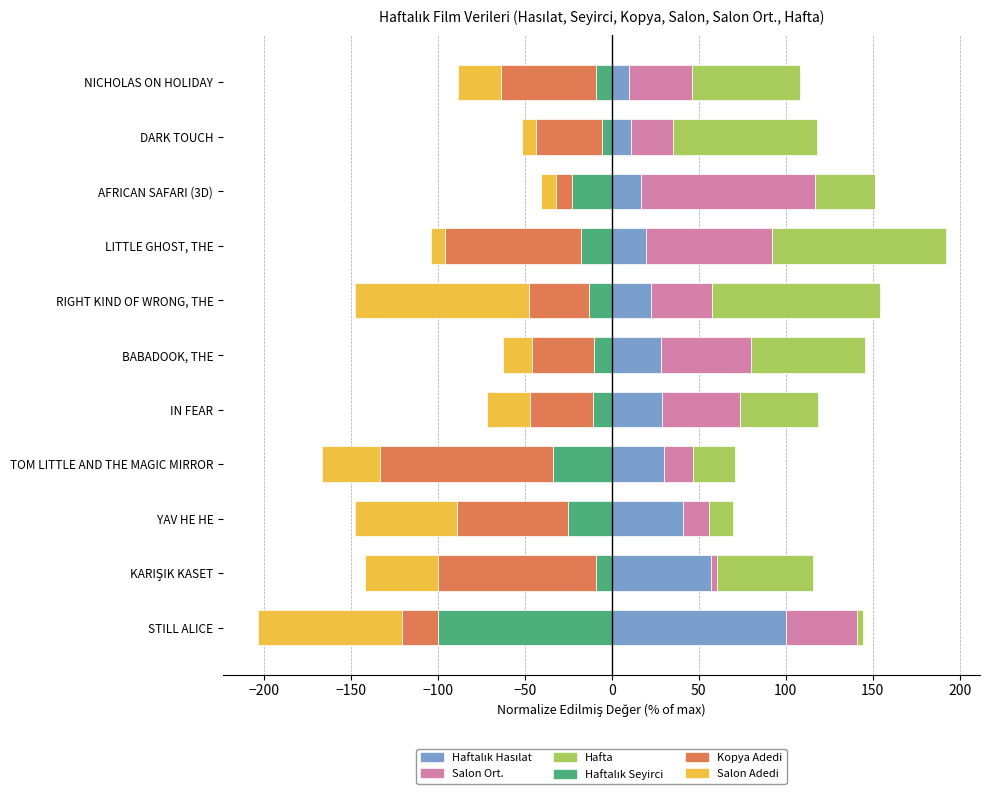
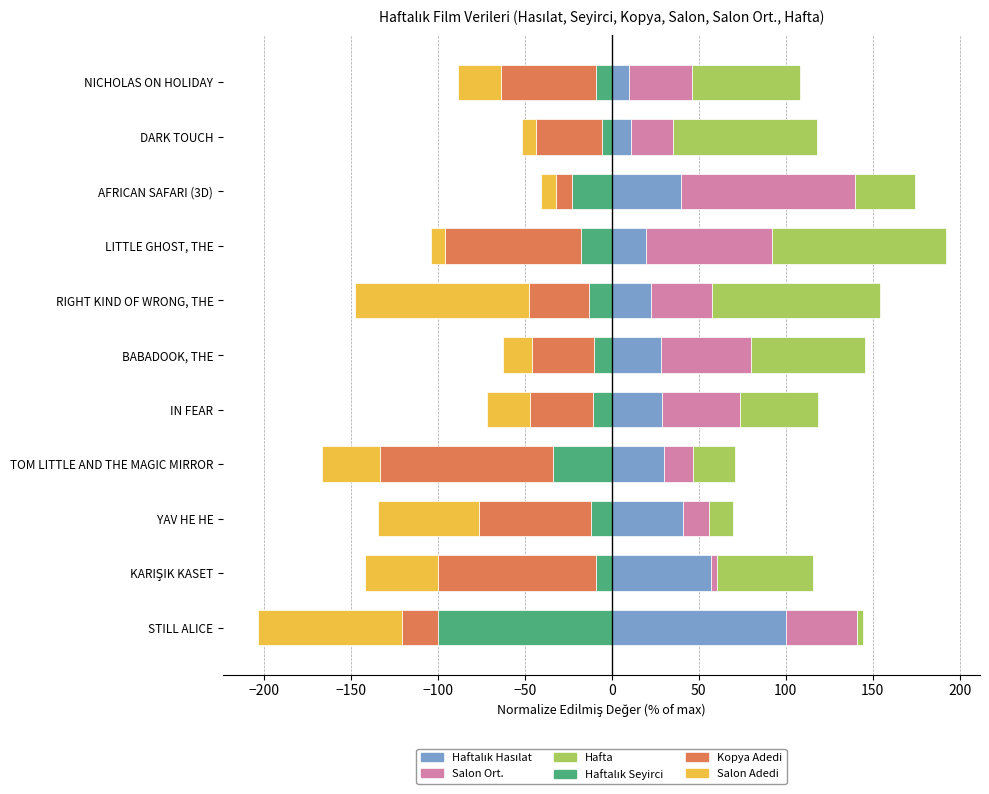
  {
    "Haftalık Hasılat": {
      "NICHOLAS ON HOLIDAY": 10,
      "DARK TOUCH": 11,
-     "AFRICAN SAFARI (3D)": 17,
+     "AFRICAN SAFARI (3D)": 40,
      "LITTLE GHOST, THE": 20,
      "RIGHT KIND OF WRONG, THE": 23,
      "BABADOOK, THE": 28,
      "IN FEAR": 29,
      "TOM LITTLE AND THE MAGIC MIRROR": 30,
      "YAV HE HE": 41,
      "KARIŞIK KASET": 57,
      "STILL ALICE": 100
    },
    "Salon Ort.": {
      "NICHOLAS ON HOLIDAY": 36,
      "DARK TOUCH": 24,
      "AFRICAN SAFARI (3D)": 100,
      "LITTLE GHOST, THE": 72,
      "RIGHT KIND OF WRONG, THE": 35,
      "BABADOOK, THE": 52,
      "IN FEAR": 45,
      "TOM LITTLE AND THE MAGIC MIRROR": 17,
      "YAV HE HE": 15,
      "KARIŞIK KASET": 3,
      "STILL ALICE": 41
    },
    "Hafta": {
      "NICHOLAS ON HOLIDAY": 62,
      "DARK TOUCH": 83,
      "AFRICAN SAFARI (3D)": 34,
      "LITTLE GHOST, THE": 100,
      "RIGHT KIND OF WRONG, THE": 97,
      "BABADOOK, THE": 66,
      "IN FEAR": 45,
      "TOM LITTLE AND THE MAGIC MIRROR": 24,
      "YAV HE HE": 14,
      "KARIŞIK KASET": 55,
      "STILL ALICE": 3
    },
    "Haftalık Seyirci": {
      "NICHOLAS ON HOLIDAY": -9,
      "DARK TOUCH": -6,
      "AFRICAN SAFARI (3D)": -23,
      "LITTLE GHOST, THE": -18,
      "RIGHT KIND OF WRONG, THE": -13,
      "BABADOOK, THE": -10,
      "IN FEAR": -11,
      "TOM LITTLE AND THE MAGIC MIRROR": -34,
-     "YAV HE HE": -25,
+     "YAV HE HE": -12,
      "KARIŞIK KASET": -9,
      "STILL ALICE": -100
    },
    "Kopya Adedi": {
      "NICHOLAS ON HOLIDAY": -55,
      "DARK TOUCH": -38,
      "AFRICAN SAFARI (3D)": -9,
      "LITTLE GHOST, THE": -78,
      "RIGHT KIND OF WRONG, THE": -34,
      "BABADOOK, THE": -36,
      "IN FEAR": -36,
      "TOM LITTLE AND THE MAGIC MIRROR": -100,
      "YAV HE HE": -64,
      "KARIŞIK KASET": -91,
      "STILL ALICE": -20
    },
    "Salon Adedi": {
      "NICHOLAS ON HOLIDAY": -25,
      "DARK TOUCH": -8,
      "AFRICAN SAFARI (3D)": -8,
      "LITTLE GHOST, THE": -8,
      "RIGHT KIND OF WRONG, THE": -100,
      "BABADOOK, THE": -17,
      "IN FEAR": -25,
      "TOM LITTLE AND THE MAGIC MIRROR": -33,
      "YAV HE HE": -58,
      "KARIŞIK KASET": -42,
      "STILL ALICE": -83
    }
  }
